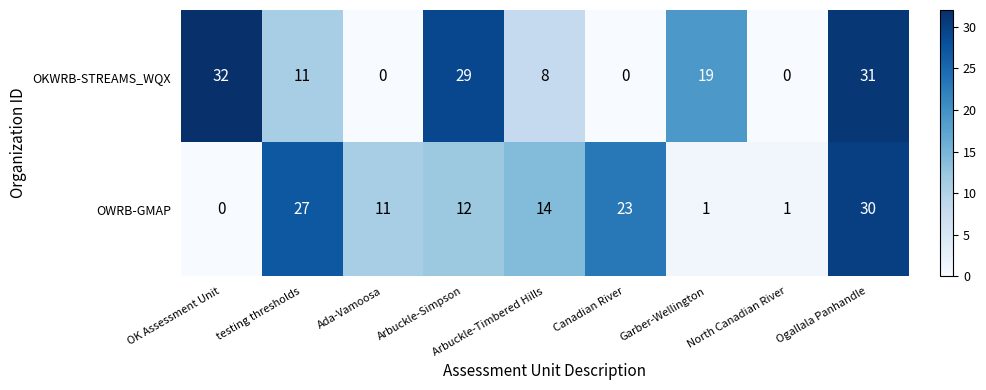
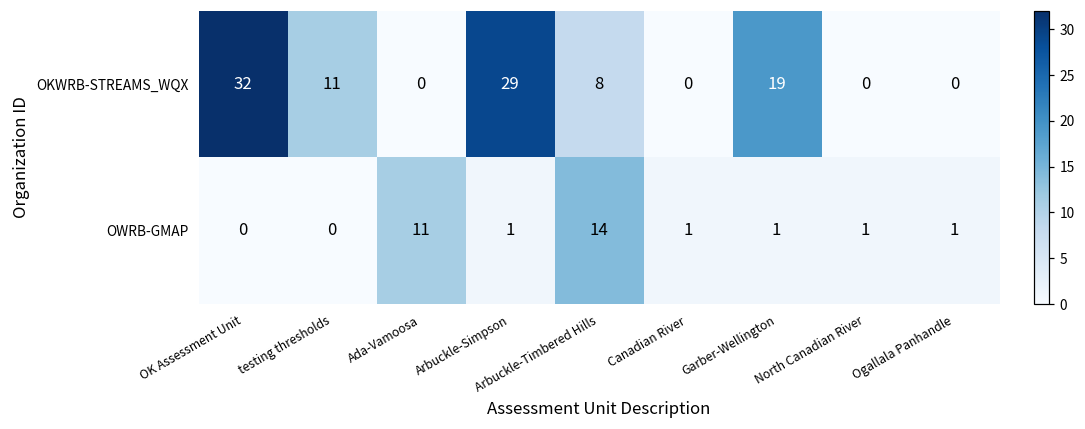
  {
    "OKWRB-STREAMS_WQX": {
      "OK Assessment Unit": 32,
      "testing thresholds": 11,
      "Ada-Vamoosa": 0,
      "Arbuckle-Simpson": 29,
      "Arbuckle-Timbered Hills": 8,
      "Canadian River": 0,
      "Garber-Wellington": 19,
      "North Canadian River": 0,
-     "Ogallala Panhandle": 31
+     "Ogallala Panhandle": 0
    },
    "OWRB-GMAP": {
      "OK Assessment Unit": 0,
-     "testing thresholds": 27,
+     "testing thresholds": 0,
      "Ada-Vamoosa": 11,
-     "Arbuckle-Simpson": 12,
+     "Arbuckle-Simpson": 1,
      "Arbuckle-Timbered Hills": 14,
-     "Canadian River": 23,
+     "Canadian River": 1,
      "Garber-Wellington": 1,
      "North Canadian River": 1,
-     "Ogallala Panhandle": 30
+     "Ogallala Panhandle": 1
    }
  }
